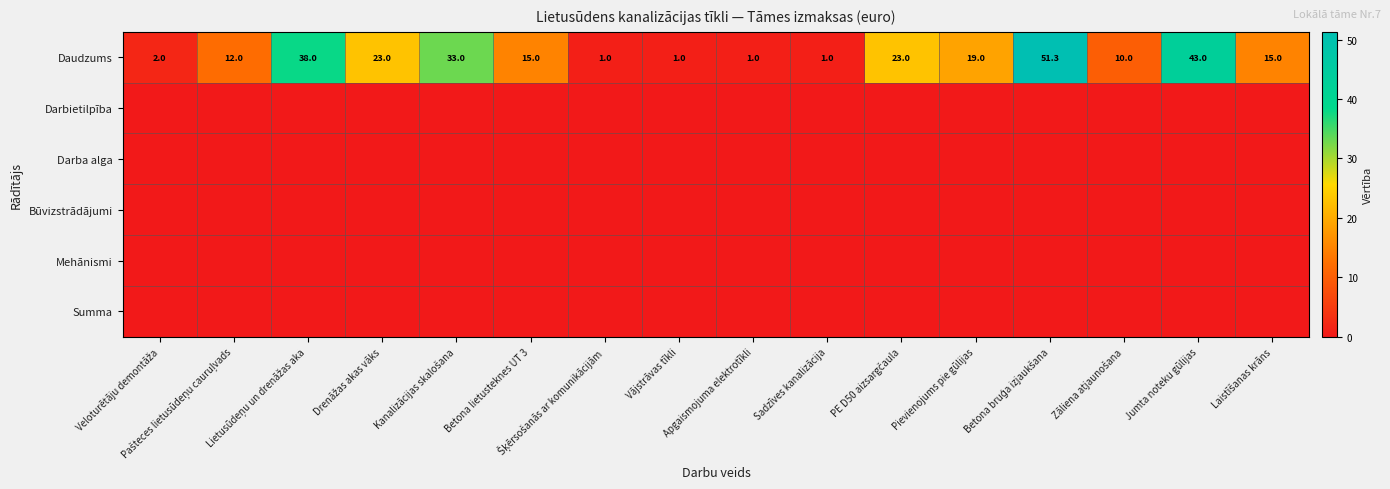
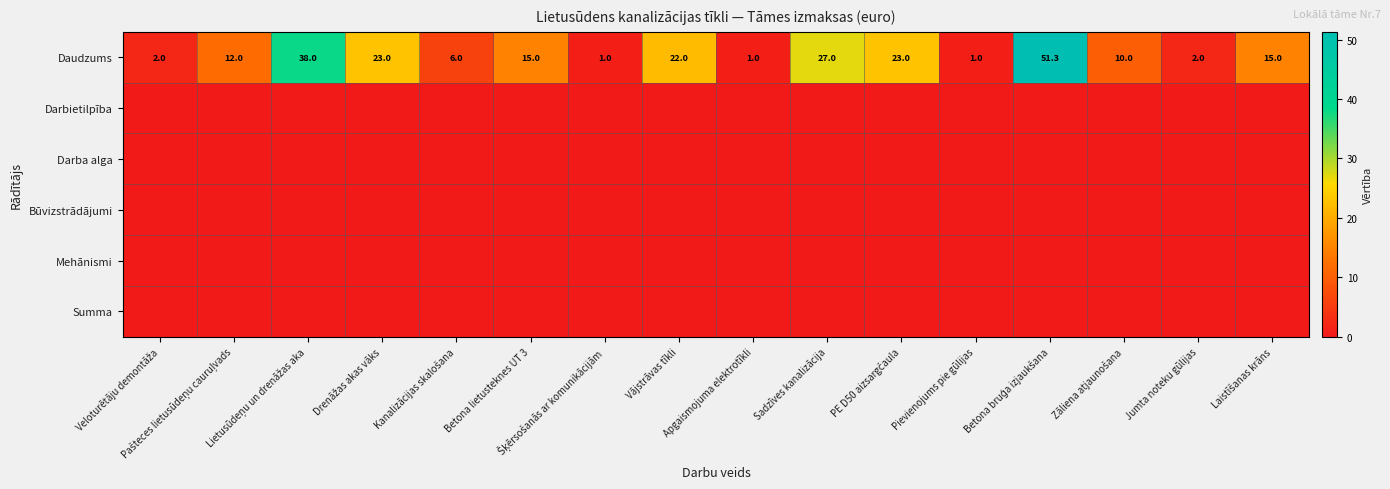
  {
    "Daudzums": {
      "Veloturētāju demontāža": 2.0,
      "Pašteces lietusūdeņu cauruļvads": 12.0,
      "Lietusūdeņu un drenāžas aka": 38.0,
      "Drenāžas akas vāks": 23.0,
-     "Kanalizācijas skalošana": 33.0,
+     "Kanalizācijas skalošana": 6.0,
      "Betona lietusteknes UT 3": 15.0,
      "Šķērsošanās ar komunikācijām": 1.0,
-     "Vājstrāvas tīkli": 1.0,
+     "Vājstrāvas tīkli": 22.0,
      "Apgaismojuma elektrotīkli": 1.0,
-     "Sadzīves kanalizācija": 1.0,
+     "Sadzīves kanalizācija": 27.0,
      "PE D50 aizsargčaula": 23.0,
-     "Pievienojums pie gūlijas": 19.0,
+     "Pievienojums pie gūlijas": 1.0,
      "Betona bruģa izjaukšana": 51.3,
      "Zāliena atjaunošana": 10.0,
-     "Jumta noteku gūlijas": 43.0,
+     "Jumta noteku gūlijas": 2.0,
      "Laistīšanas krāns": 15.0
    }
  }
